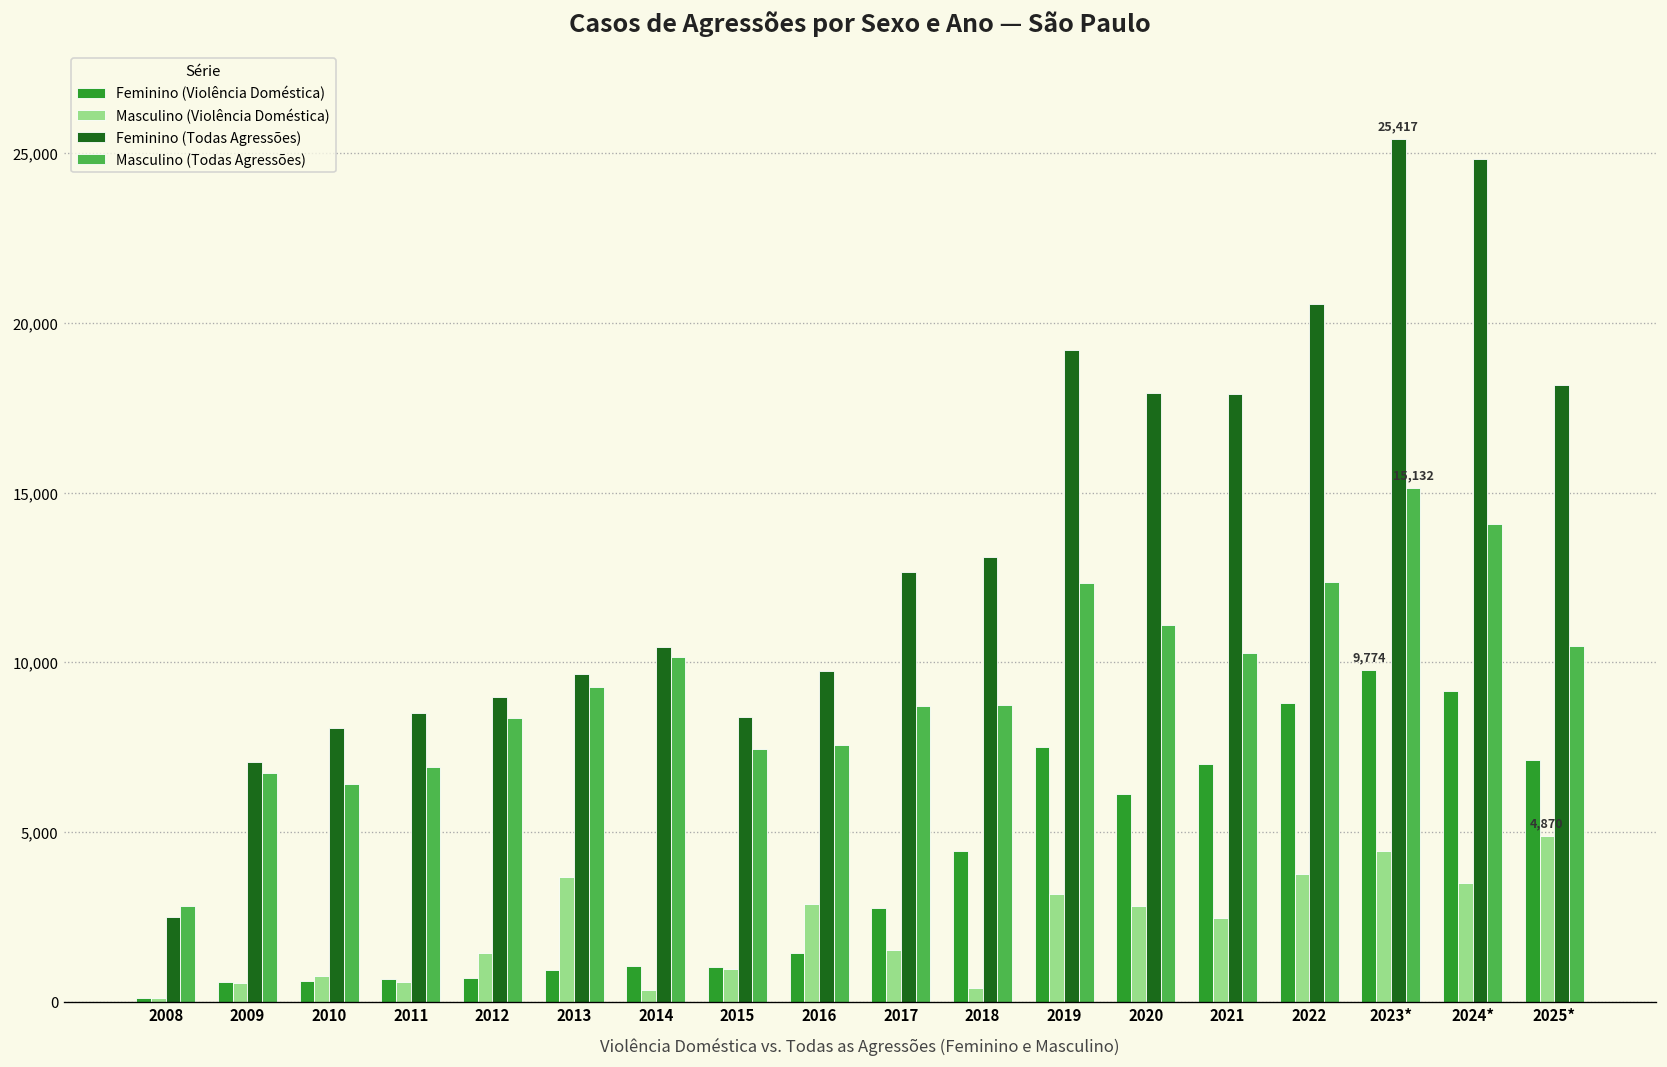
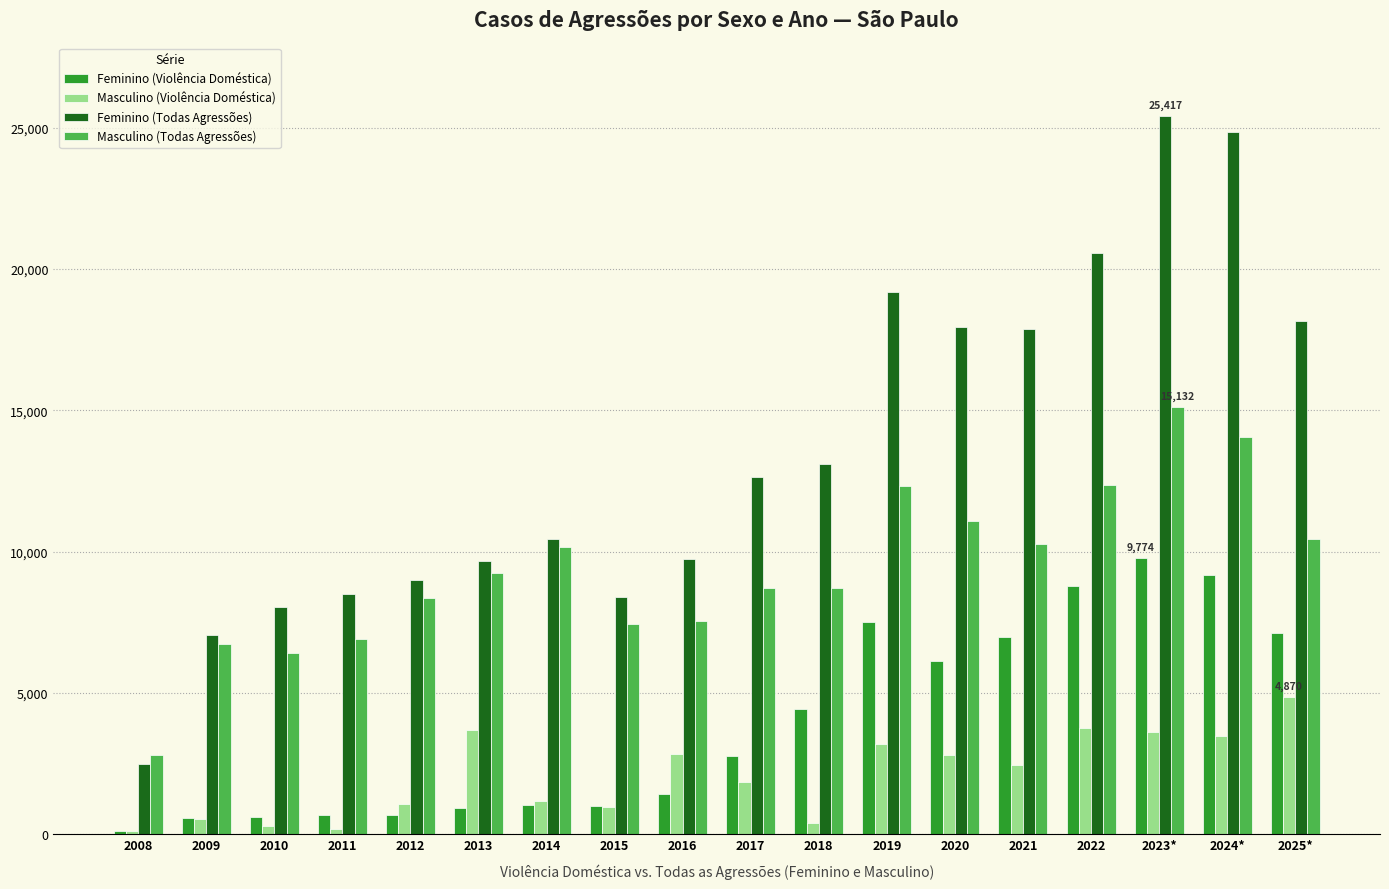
  {
    "Masculino (Violência Doméstica)": {
      "2008": "100",
      "2009": "600",
-     "2010": "800",
-     "2011": "600",
-     "2012": "1,400",
+     "2010": "300",
+     "2011": "200",
+     "2012": "1,100",
      "2013": "3,700",
-     "2014": "400",
+     "2014": "1,200",
      "2015": "1,000",
      "2016": "2,900",
-     "2017": "1,500",
+     "2017": "1,900",
      "2018": "400",
      "2019": "3,200",
      "2020": "2,800",
      "2021": "2,500",
      "2022": "3,800",
-     "2023*": "4,400",
+     "2023*": "3,600",
      "2024*": "3,500"
    }
  }
